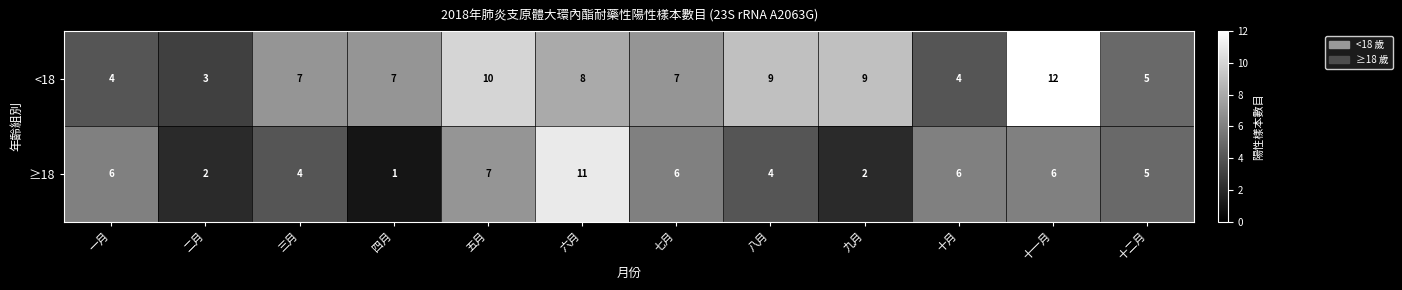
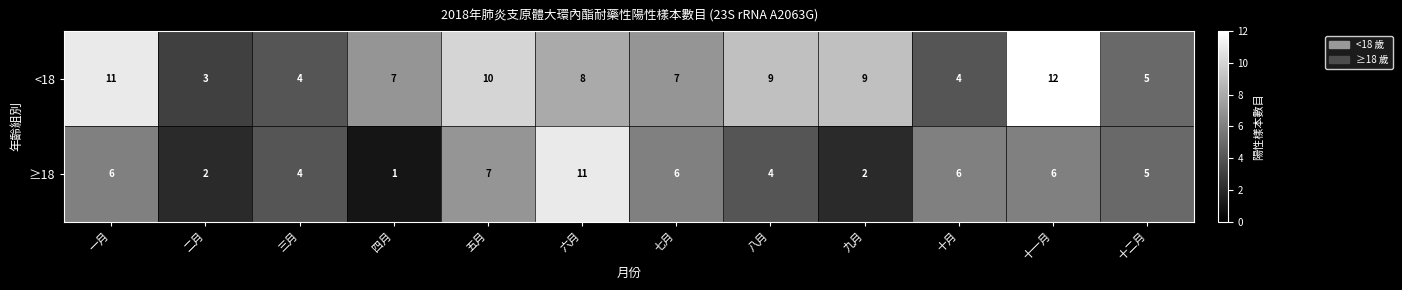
  {
    "<18": {
-     "一月": 4,
+     "一月": 11,
      "二月": 3,
-     "三月": 7,
+     "三月": 4,
      "四月": 7,
      "五月": 10,
      "六月": 8,
      "七月": 7,
      "八月": 9,
      "九月": 9,
      "十月": 4,
      "十一月": 12,
      "十二月": 5
    },
    "≥18": {
      "一月": 6,
      "二月": 2,
      "三月": 4,
      "四月": 1,
      "五月": 7,
      "六月": 11,
      "七月": 6,
      "八月": 4,
      "九月": 2,
      "十月": 6,
      "十一月": 6,
      "十二月": 5
    }
  }
